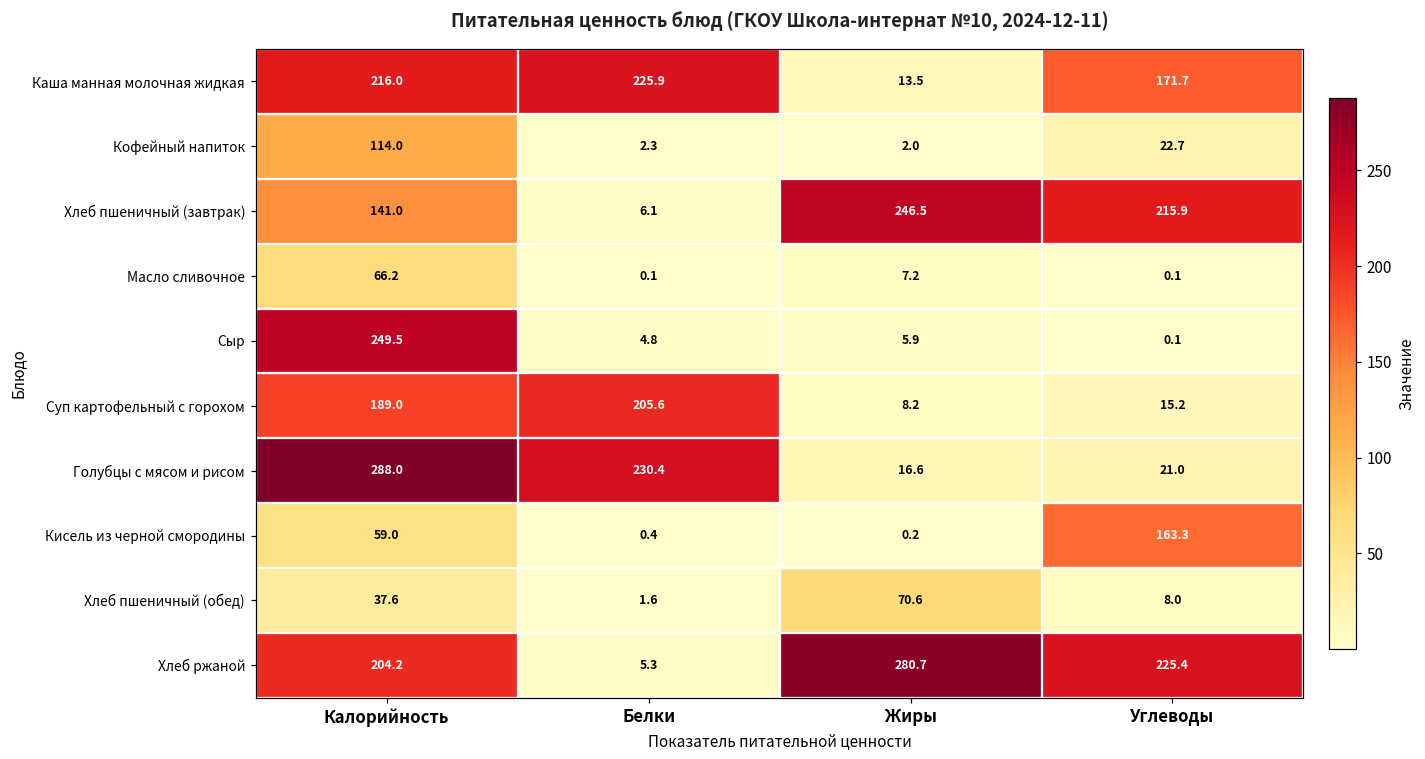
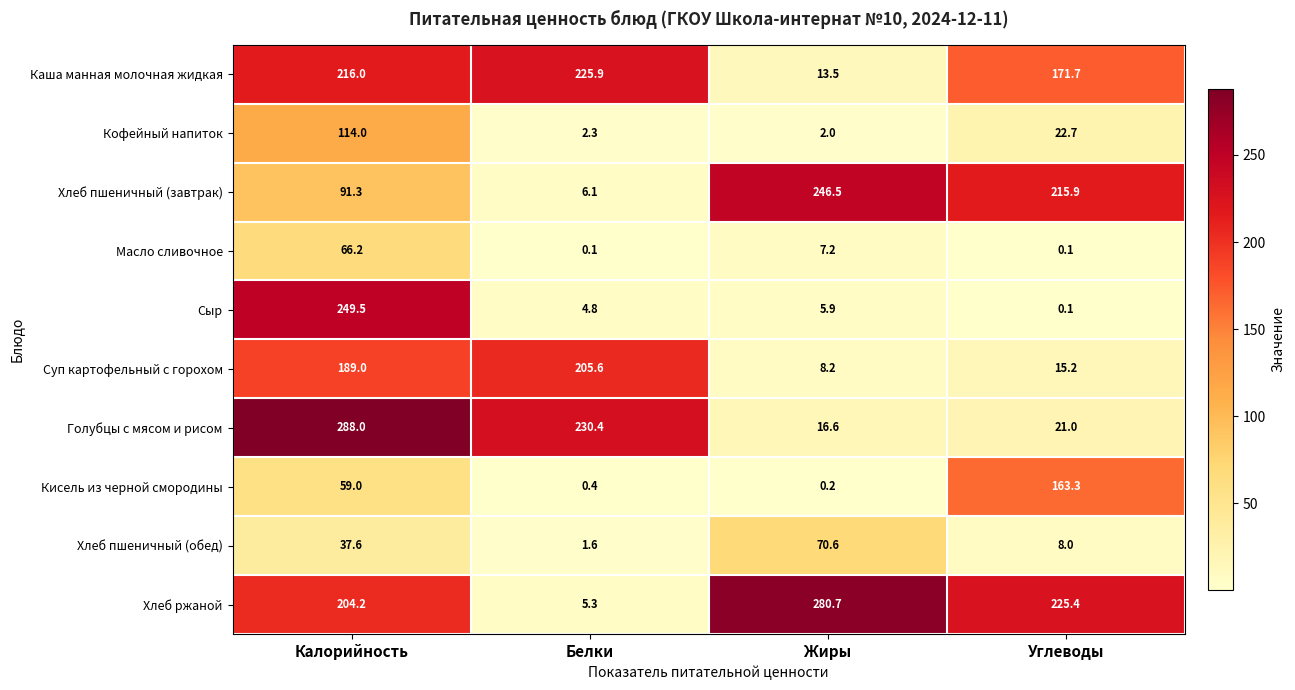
  {
    "Каша манная молочная жидкая": {
      "Калорийность": 216.0,
      "Белки": 225.9,
      "Жиры": 13.5,
      "Углеводы": 171.7
    },
    "Кофейный напиток": {
      "Калорийность": 114.0,
      "Белки": 2.3,
      "Жиры": 2.0,
      "Углеводы": 22.7
    },
    "Хлеб пшеничный (завтрак)": {
-     "Калорийность": 141.0,
+     "Калорийность": 91.3,
      "Белки": 6.1,
      "Жиры": 246.5,
      "Углеводы": 215.9
    },
    "Масло сливочное": {
      "Калорийность": 66.2,
      "Белки": 0.1,
      "Жиры": 7.2,
      "Углеводы": 0.1
    },
    "Сыр": {
      "Калорийность": 249.5,
      "Белки": 4.8,
      "Жиры": 5.9,
      "Углеводы": 0.1
    },
    "Суп картофельный с горохом": {
      "Калорийность": 189.0,
      "Белки": 205.6,
      "Жиры": 8.2,
      "Углеводы": 15.2
    },
    "Голубцы с мясом и рисом": {
      "Калорийность": 288.0,
      "Белки": 230.4,
      "Жиры": 16.6,
      "Углеводы": 21.0
    },
    "Кисель из черной смородины": {
      "Калорийность": 59.0,
      "Белки": 0.4,
      "Жиры": 0.2,
      "Углеводы": 163.3
    },
    "Хлеб пшеничный (обед)": {
      "Калорийность": 37.6,
      "Белки": 1.6,
      "Жиры": 70.6,
      "Углеводы": 8.0
    },
    "Хлеб ржаной": {
      "Калорийность": 204.2,
      "Белки": 5.3,
      "Жиры": 280.7,
      "Углеводы": 225.4
    }
  }
